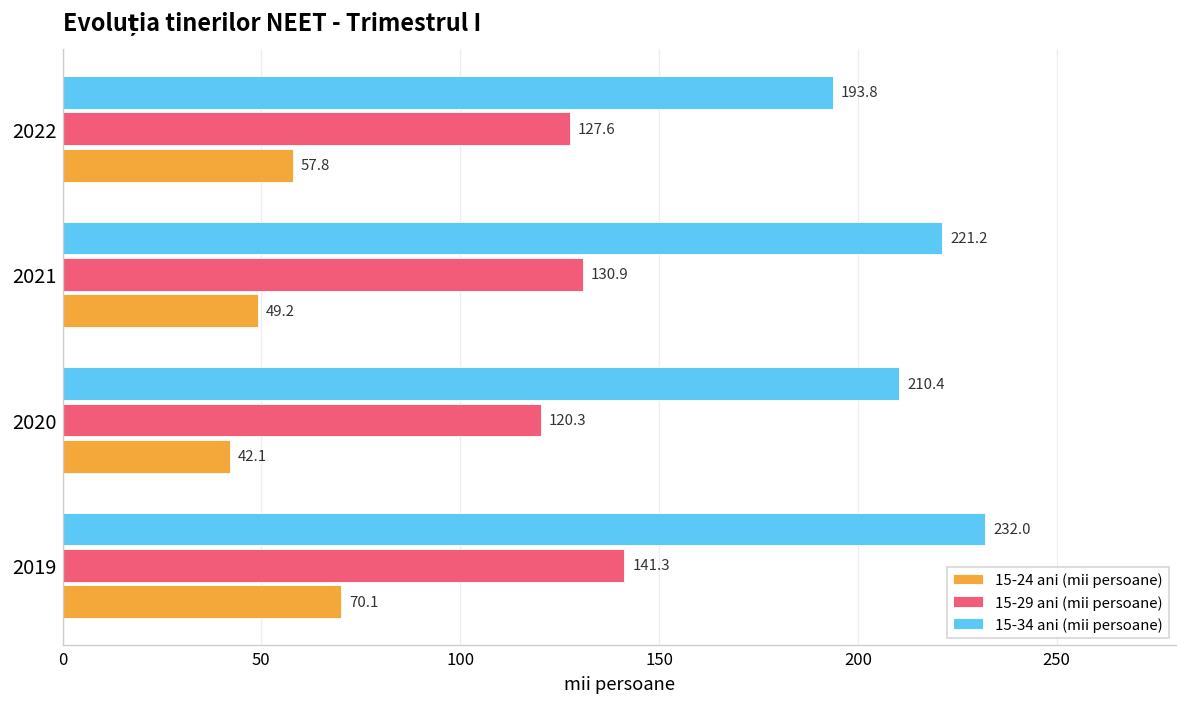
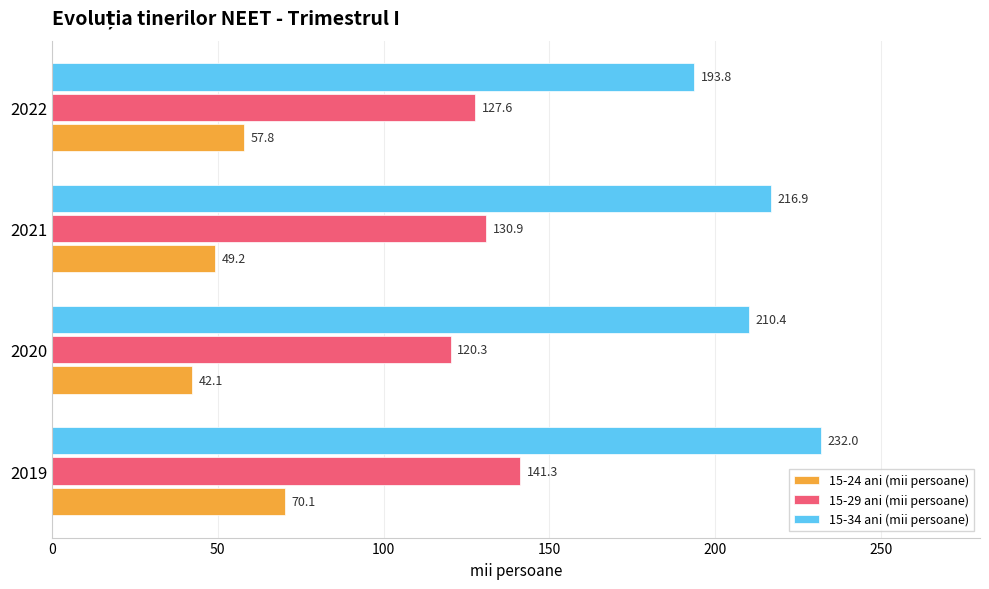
  {
    "15-24 ani (mii persoane)": {
      "2022": 57.8,
      "2021": 49.2,
      "2020": 42.1,
      "2019": 70.1
    },
    "15-29 ani (mii persoane)": {
      "2022": 127.6,
      "2021": 130.9,
      "2020": 120.3,
      "2019": 141.3
    },
    "15-34 ani (mii persoane)": {
      "2022": 193.8,
-     "2021": 221.2,
+     "2021": 216.9,
      "2020": 210.4,
      "2019": 232.0
    }
  }
